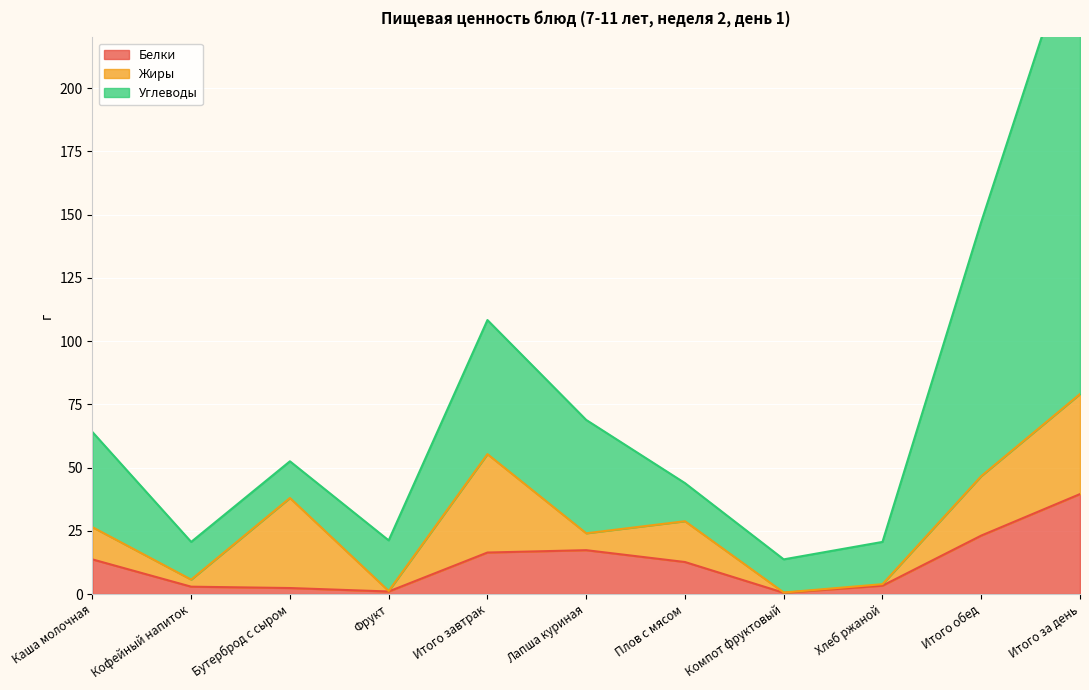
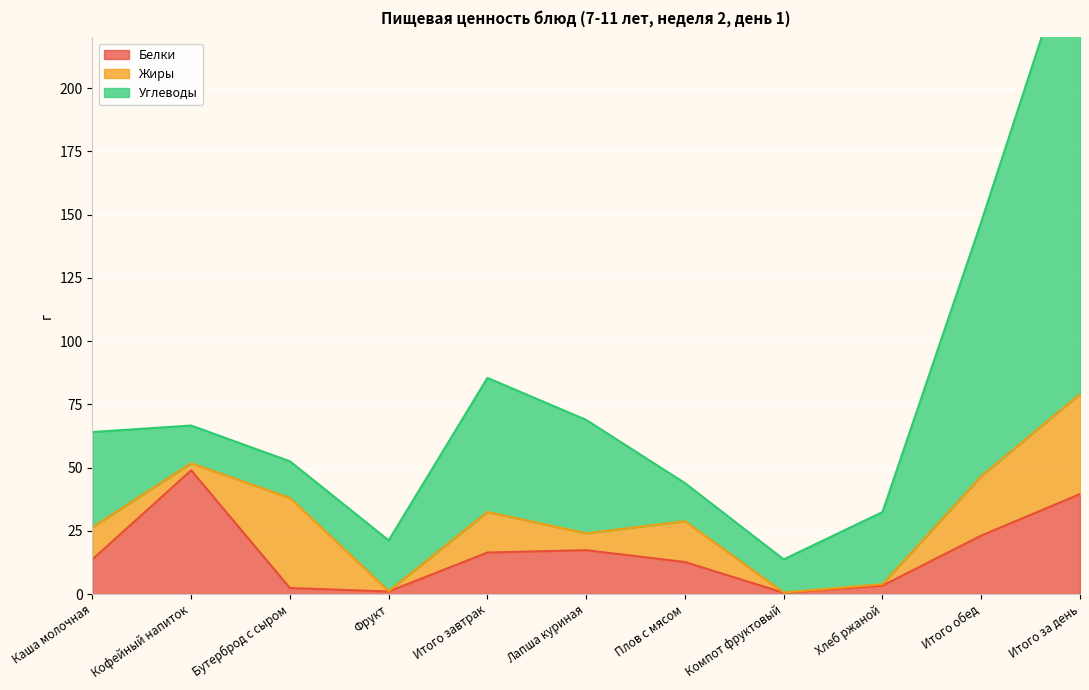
  {
    "Белки": {
      "Каша молочная": 14,
-     "Кофейный напиток": 3,
+     "Кофейный напиток": 49,
      "Бутерброд с сыром": 2,
      "Итого завтрак": 16,
      "Лапша куриная": 17,
      "Плов с мясом": 13,
      "Итого обед": 23,
      "Итого за день": 40
    },
    "Жиры": {
      "Каша молочная": 13,
      "Кофейный напиток": 3,
      "Бутерброд с сыром": 36,
-     "Итого завтрак": 39,
+     "Итого завтрак": 16,
      "Лапша куриная": 7,
      "Плов с мясом": 16,
      "Итого обед": 24,
      "Итого за день": 40
    },
    "Углеводы": {
      "Каша молочная": 38,
      "Кофейный напиток": 15,
      "Бутерброд с сыром": 14,
      "Фрукт": 20,
      "Итого завтрак": 53,
      "Лапша куриная": 45,
      "Плов с мясом": 15,
      "Компот фруктовый": 13,
-     "Хлеб ржаной": 17,
+     "Хлеб ржаной": 29,
      "Итого обед": 100
    }
  }
